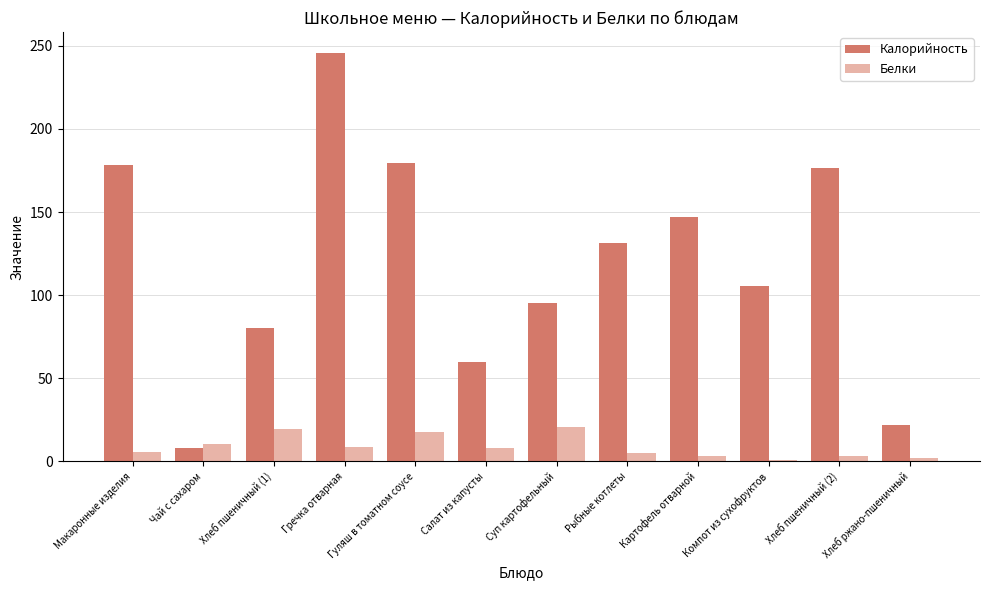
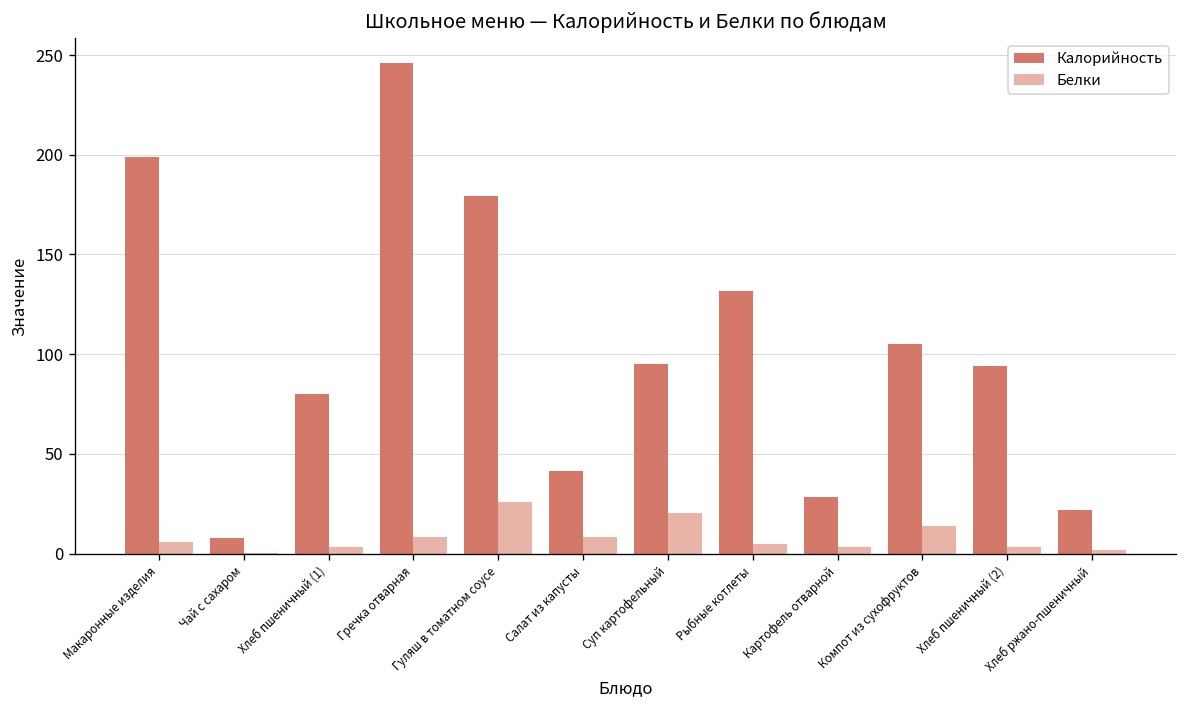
  {
    "Калорийность": {
-     "Макаронные изделия": 178,
+     "Макаронные изделия": 199,
      "Чай с сахаром": 8,
      "Хлеб пшеничный (1)": 80,
      "Гречка отварная": 246,
      "Гуляш в томатном соусе": 179,
-     "Салат из капусты": 60,
+     "Салат из капусты": 41,
      "Суп картофельный": 95,
      "Рыбные котлеты": 132,
-     "Картофель отварной": 147,
+     "Картофель отварной": 28,
      "Компот из сухофруктов": 105,
-     "Хлеб пшеничный (2)": 176,
+     "Хлеб пшеничный (2)": 94,
      "Хлеб ржано-пшеничный": 22
    },
    "Белки": {
      "Макаронные изделия": 6,
-     "Чай с сахаром": 10,
-     "Хлеб пшеничный (1)": 19,
+     "Чай с сахаром": 0,
+     "Хлеб пшеничный (1)": 3,
      "Гречка отварная": 8,
-     "Гуляш в томатном соусе": 18,
+     "Гуляш в томатном соусе": 26,
      "Салат из капусты": 8,
      "Суп картофельный": 20,
      "Рыбные котлеты": 5,
      "Картофель отварной": 3,
-     "Компот из сухофруктов": 1,
+     "Компот из сухофруктов": 14,
      "Хлеб пшеничный (2)": 3,
      "Хлеб ржано-пшеничный": 2
    }
  }
